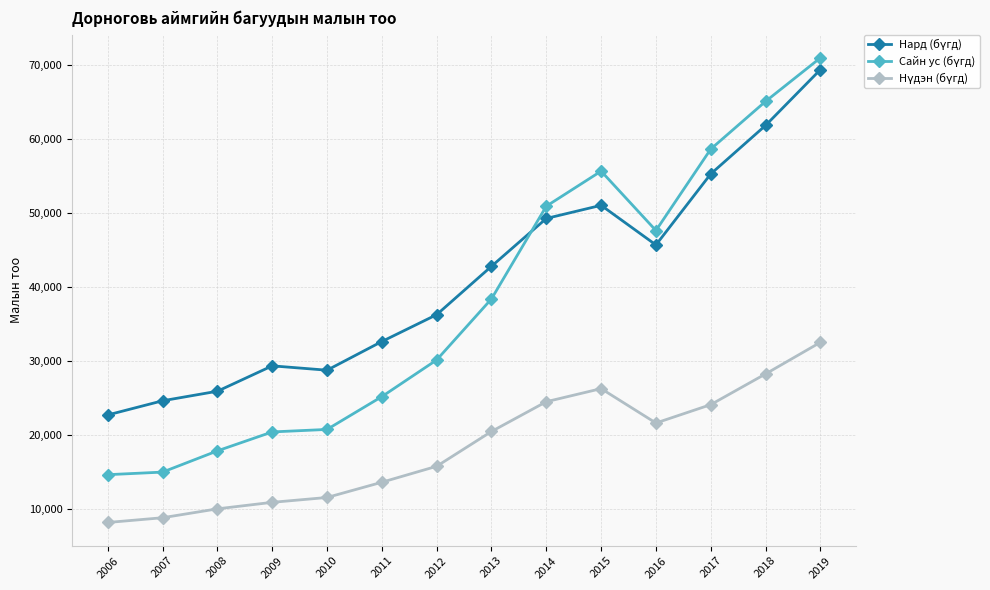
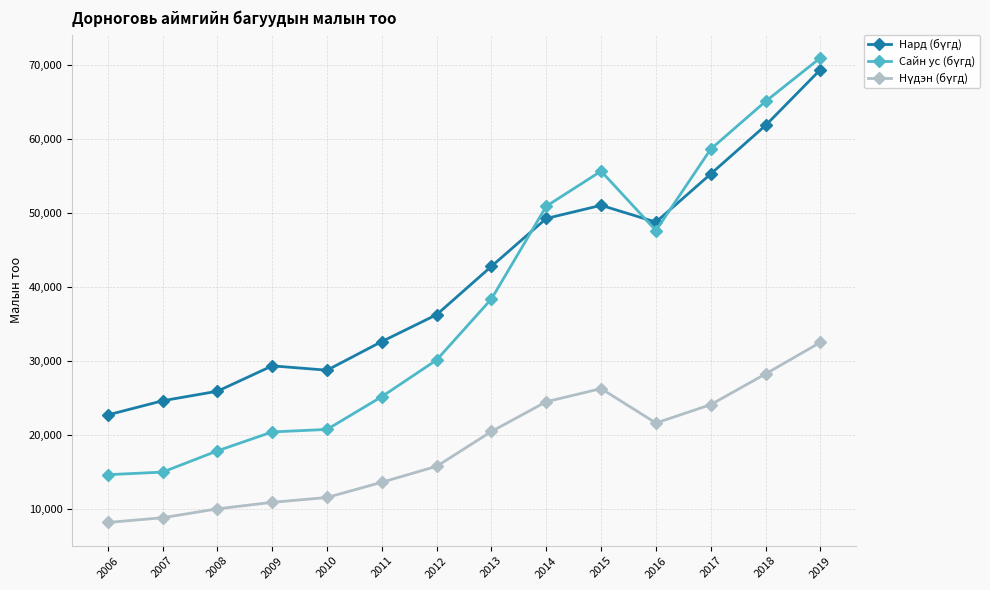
  {
    "Нард (бүгд)": {
      "2006": "23,000",
      "2007": "25,000",
      "2008": "26,000",
      "2009": "29,000",
      "2010": "29,000",
      "2011": "33,000",
      "2012": "36,000",
      "2013": "43,000",
      "2014": "49,000",
      "2015": "51,000",
-     "2016": "46,000",
+     "2016": "49,000",
      "2017": "55,000",
      "2018": "62,000",
      "2019": "69,000"
    },
    "Сайн ус (бүгд)": {
      "2006": "15,000",
      "2007": "15,000",
      "2008": "18,000",
      "2009": "20,000",
      "2010": "21,000",
      "2011": "25,000",
      "2012": "30,000",
      "2013": "38,000",
      "2014": "51,000",
      "2015": "56,000",
      "2016": "48,000",
      "2017": "59,000",
      "2018": "65,000",
      "2019": "71,000"
    },
    "Нүдэн (бүгд)": {
      "2006": "8,000",
      "2007": "9,000",
      "2008": "10,000",
      "2009": "11,000",
      "2010": "12,000",
      "2011": "14,000",
      "2012": "16,000",
      "2013": "21,000",
      "2014": "25,000",
      "2015": "26,000",
      "2016": "22,000",
      "2017": "24,000",
      "2018": "28,000",
      "2019": "33,000"
    }
  }
